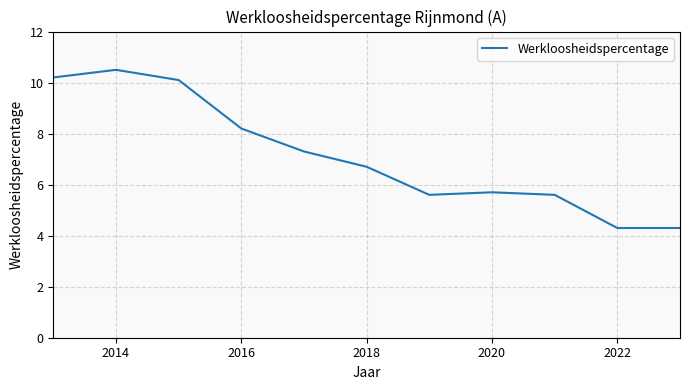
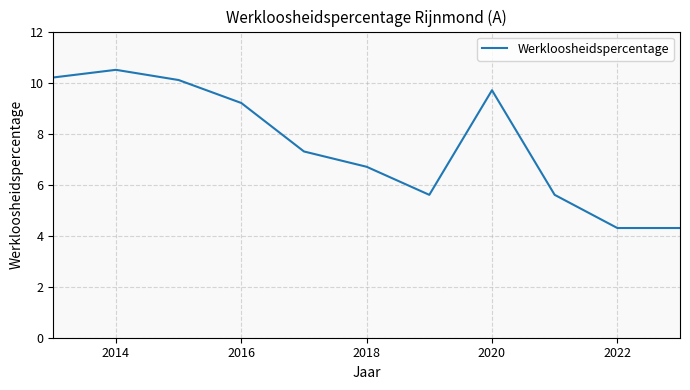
  {
    "2014": 10.5,
-   "2016": 8.2,
+   "2016": 9.2,
    "2018": 6.7,
-   "2020": 5.7,
+   "2020": 9.7,
    "2022": 4.3
  }
